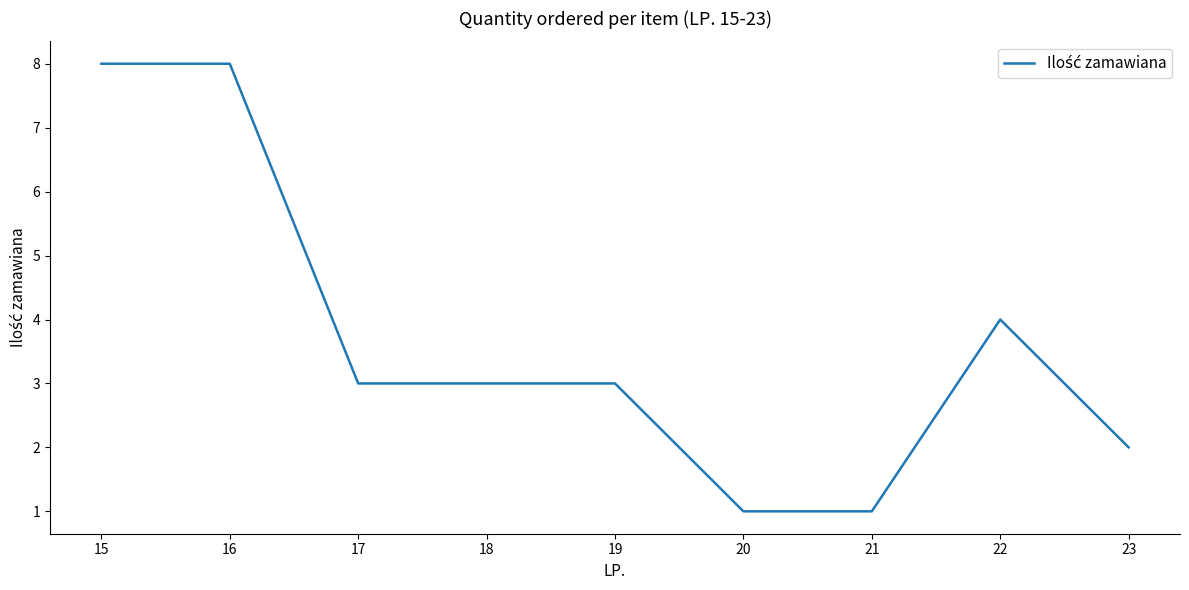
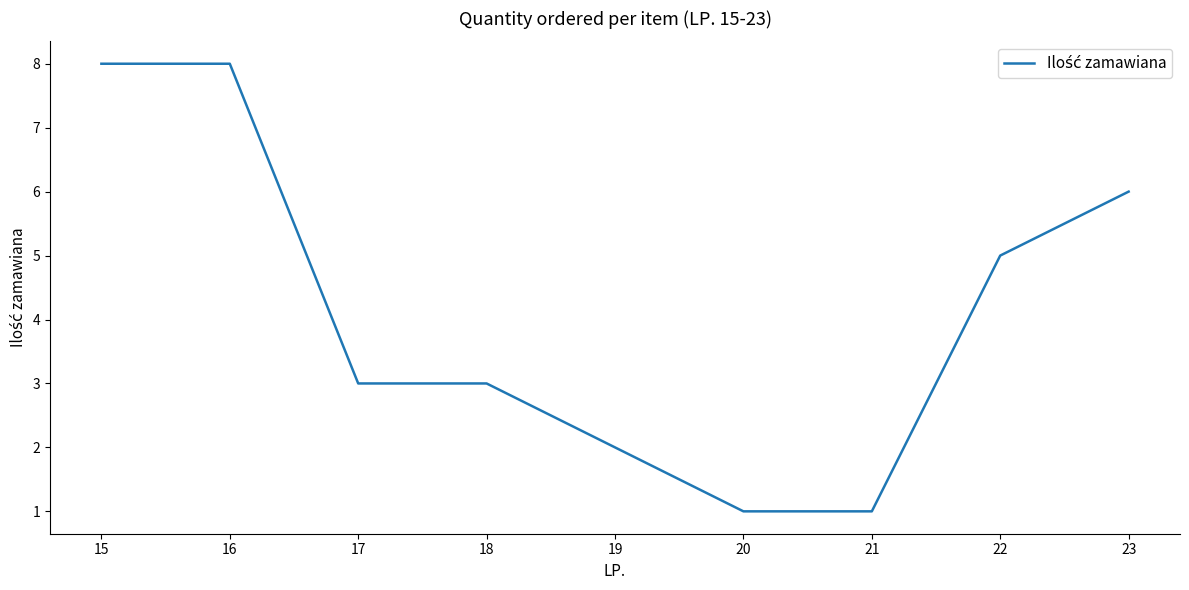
  {
    "15": 8,
    "16": 8,
    "17": 3,
    "18": 3,
-   "19": 3,
+   "19": 2,
    "20": 1,
    "21": 1,
-   "22": 4,
-   "23": 2
+   "22": 5,
+   "23": 6
  }
